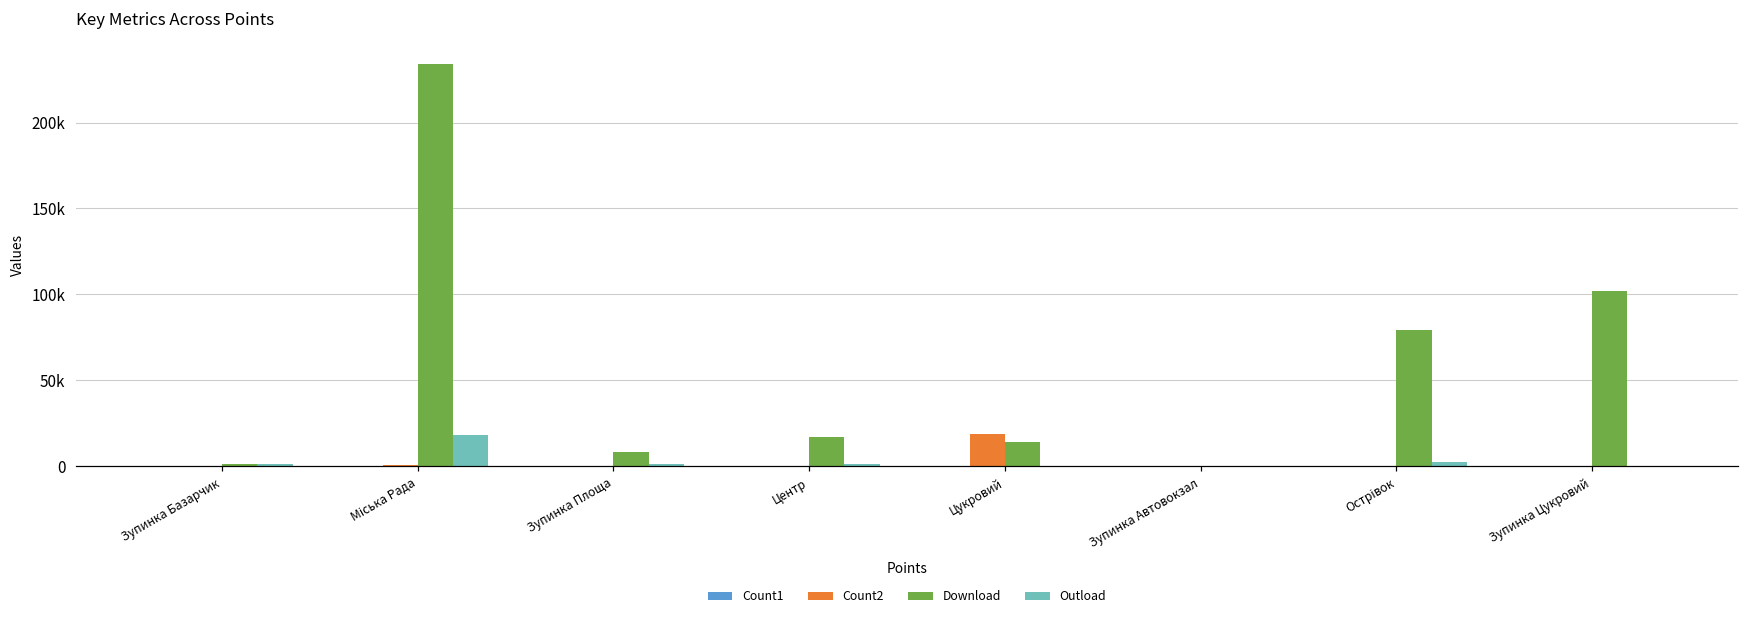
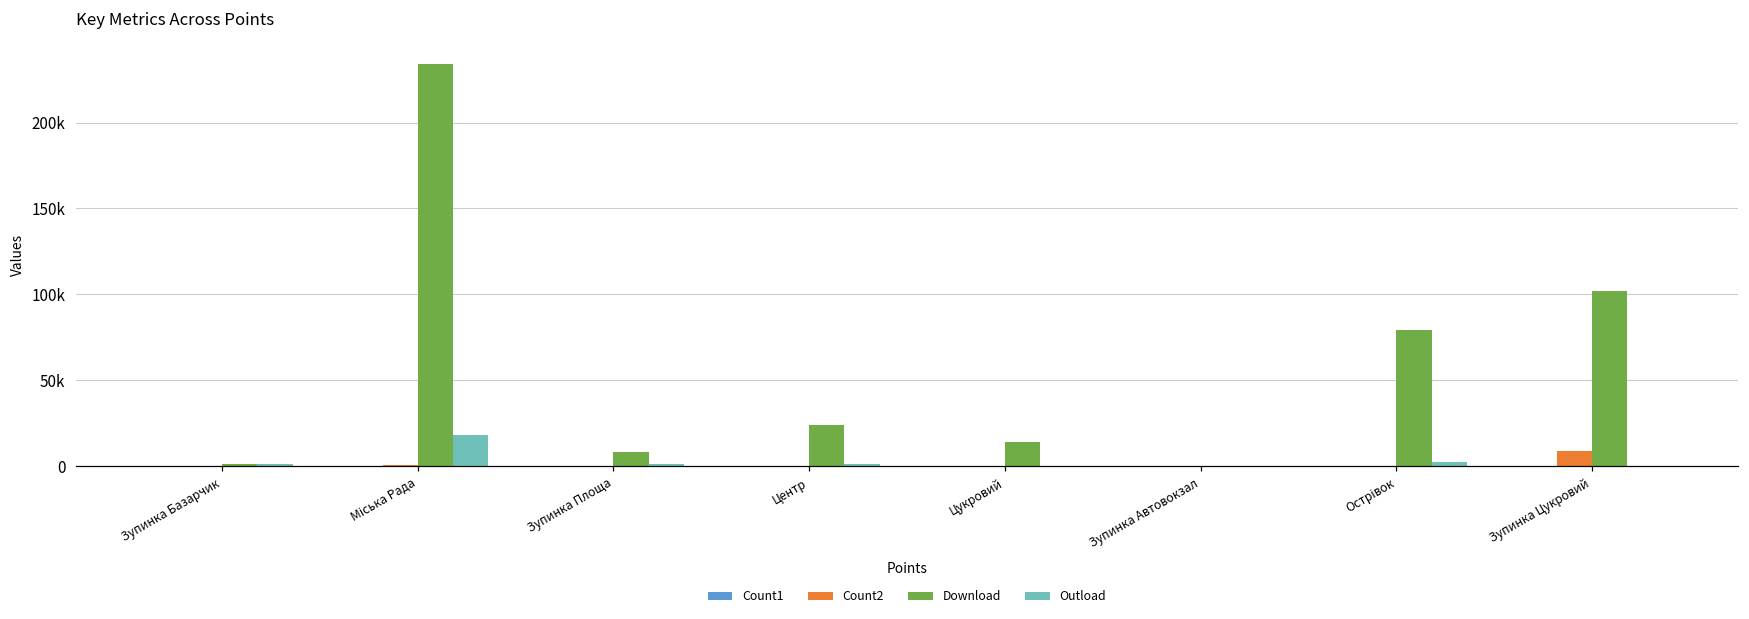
  {
    "Count2": {
-     "Цукровий": 19000,
-     "Зупинка Цукровий": 0
+     "Цукровий": 0,
+     "Зупинка Цукровий": 9000
    },
    "Download": {
      "Міська Рада": 234000,
      "Зупинка Площа": 8000,
-     "Центр": 17000,
+     "Центр": 24000,
      "Цукровий": 14000,
      "Острівок": 79000,
      "Зупинка Цукровий": 102000
    }
  }
